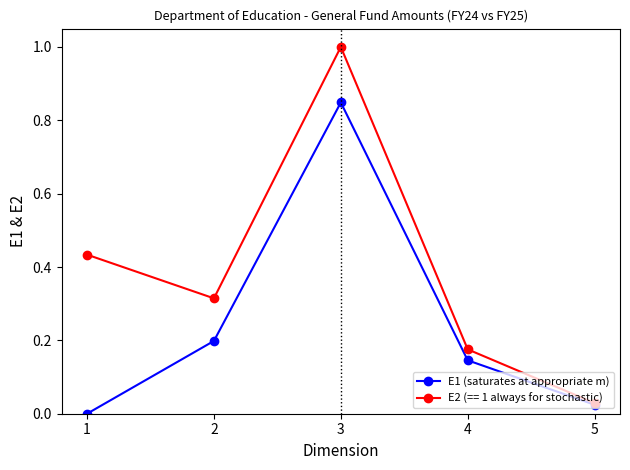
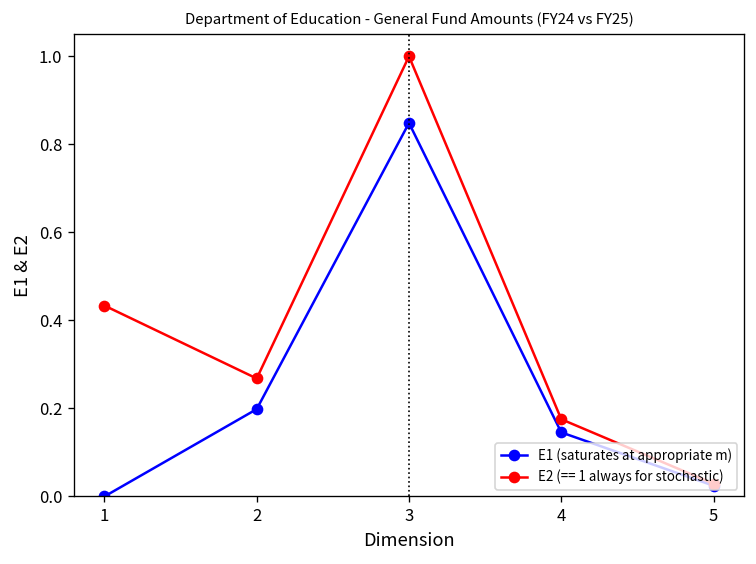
  {
    "E1 (saturates at appropriate m)": {
      "1": 0.00,
      "2": 0.20,
      "3": 0.85,
      "4": 0.15
    },
    "E2 (== 1 always for stochastic)": {
      "1": 0.43,
-     "2": 0.31,
+     "2": 0.27,
      "3": 1.00,
      "4": 0.18
    }
  }
